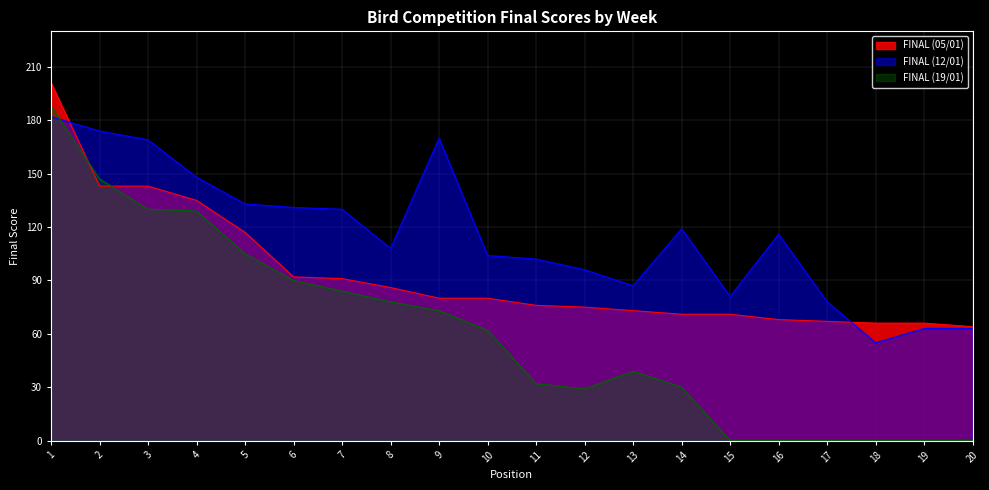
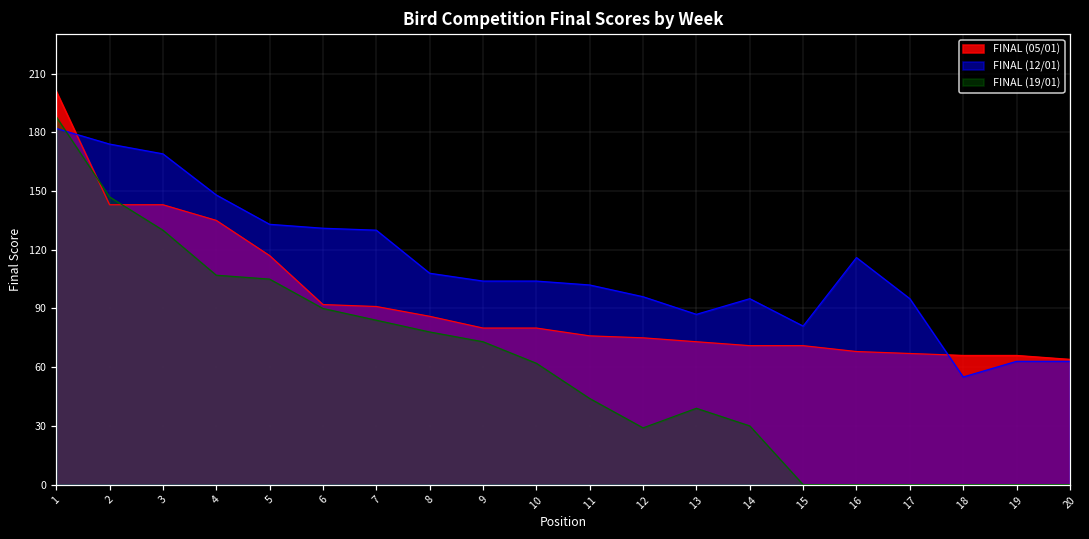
  {
    "FINAL (05/01)": {
      "1": 201,
      "2": 143,
      "3": 143,
      "4": 135,
      "5": 117,
      "6": 92,
      "7": 91,
      "8": 86,
      "9": 80,
      "10": 80,
      "11": 76,
      "12": 75,
      "13": 73,
      "14": 71,
      "15": 71,
      "16": 68,
      "17": 67,
      "18": 66,
      "19": 66
    },
    "FINAL (12/01)": {
      "1": 182,
      "2": 174,
      "3": 169,
      "4": 148,
      "5": 133,
      "6": 131,
      "7": 130,
      "8": 108,
-     "9": 170,
+     "9": 104,
      "10": 104,
      "11": 102,
      "12": 96,
      "13": 87,
-     "14": 119,
+     "14": 95,
      "15": 81,
      "16": 116,
-     "17": 78,
+     "17": 95,
      "18": 55,
      "19": 63
    },
    "FINAL (19/01)": {
      "1": 188,
      "2": 147,
      "3": 130,
-     "4": 129,
+     "4": 107,
      "5": 105,
      "6": 90,
      "7": 84,
      "8": 78,
      "9": 73,
      "10": 62,
-     "11": 32,
+     "11": 44,
      "12": 29,
      "13": 39,
      "14": 30,
      "15": 0,
      "16": 0,
      "17": 0,
      "18": 0,
      "19": 0,
      "20": 0
    }
  }
